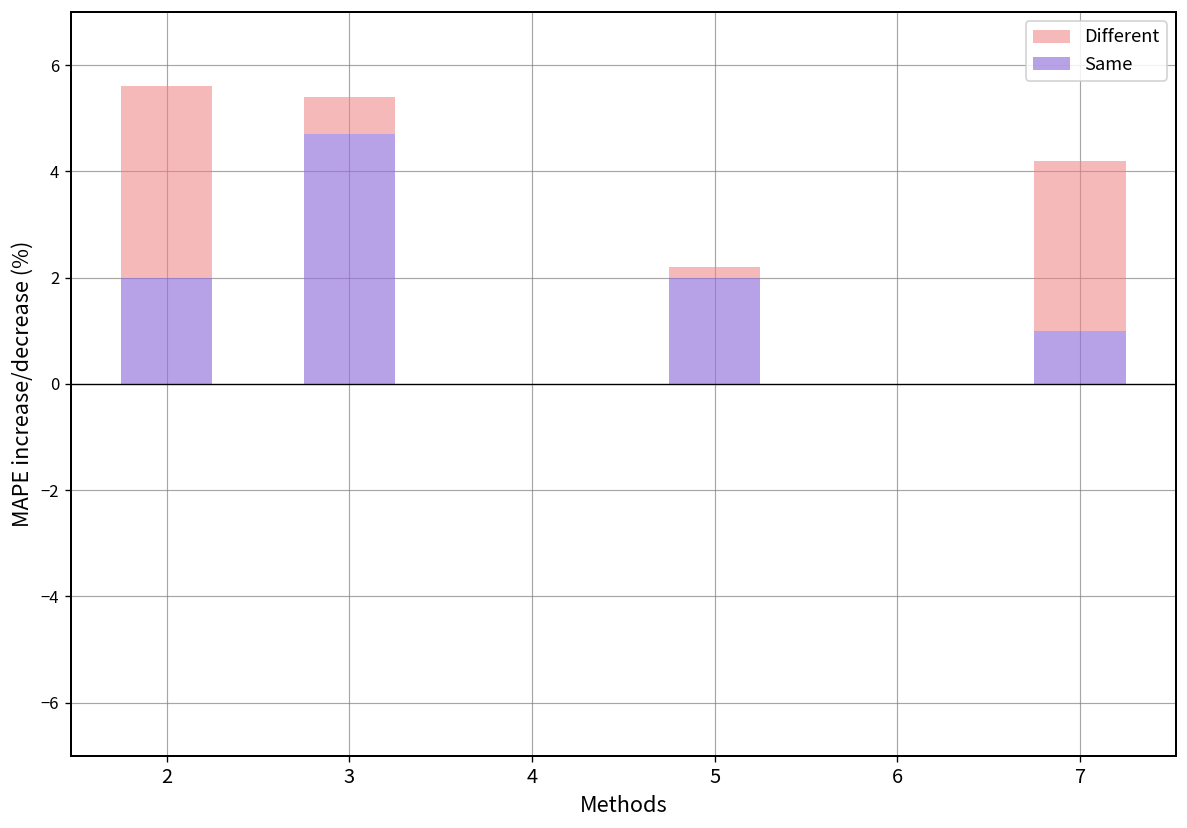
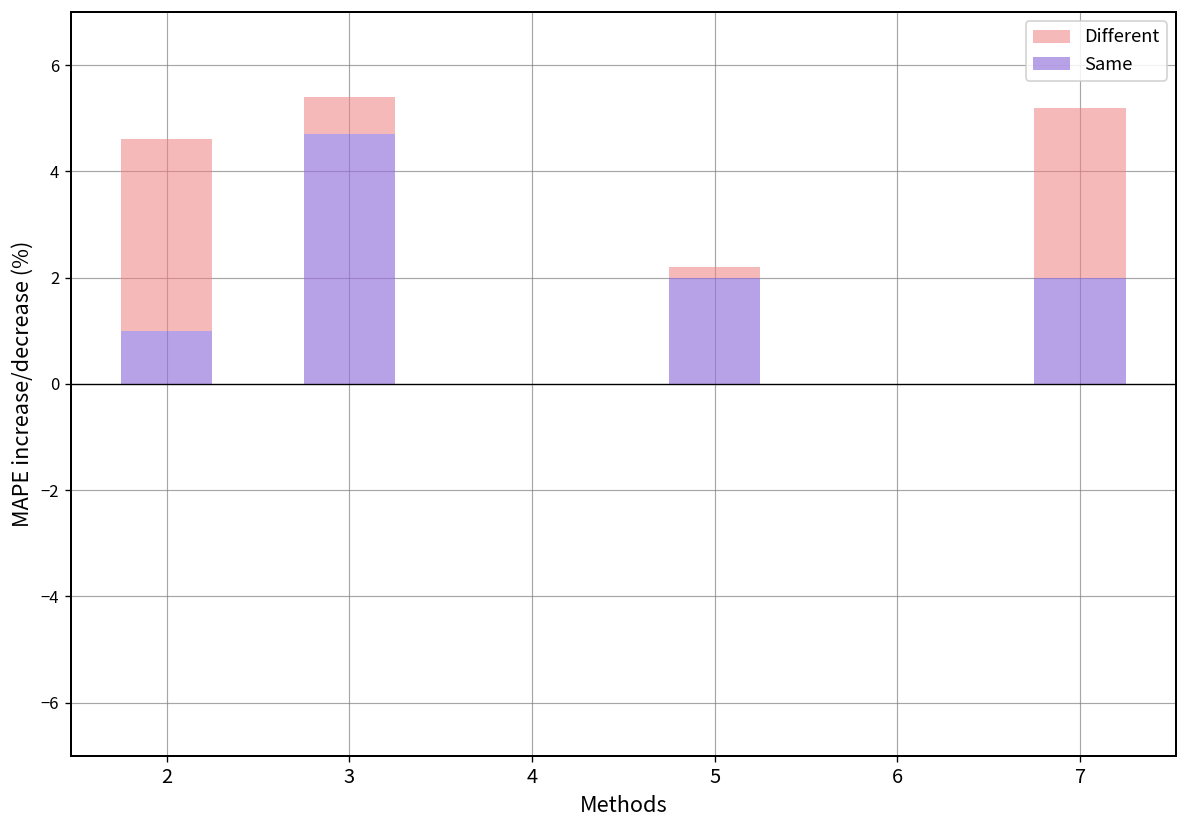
  {
    "Same": {
-     "2": 2,
+     "2": 1,
      "3": 4.7,
      "4": 0,
      "5": 2,
      "6": 0,
-     "7": 1
+     "7": 2
    },
    "Different": {
      "2": 3.6,
      "3": 0.7,
      "4": 0,
      "5": 0.2,
      "6": 0,
      "7": 3.2
    }
  }
